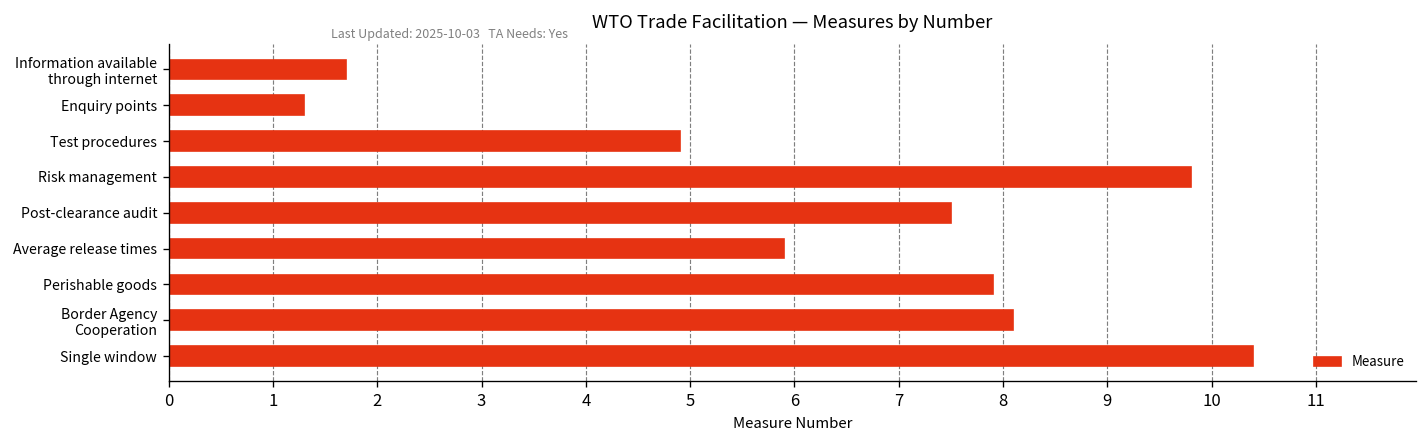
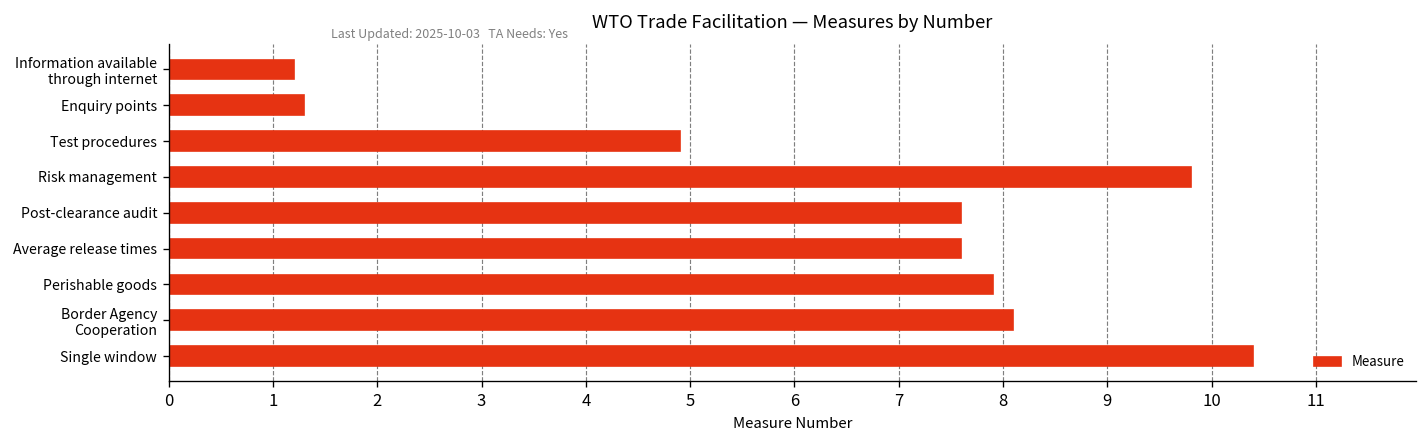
  {
-   "Information available through internet": 1.7,
+   "Information available through internet": 1.2,
    "Enquiry points": 1.3,
    "Test procedures": 4.9,
    "Risk management": 9.8,
-   "Post-clearance audit": 7.5,
-   "Average release times": 5.9,
+   "Post-clearance audit": 7.6,
+   "Average release times": 7.6,
    "Perishable goods": 7.9,
    "Border Agency Cooperation": 8.1,
    "Single window": 10.4
  }
